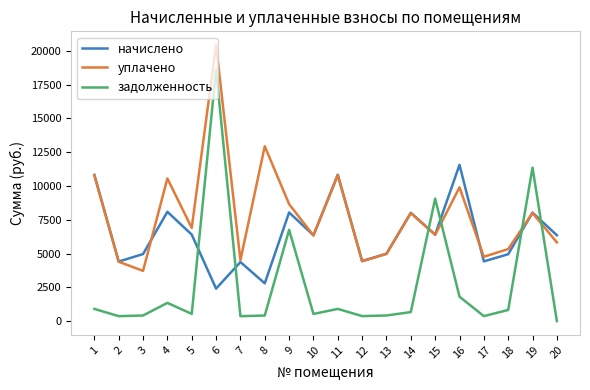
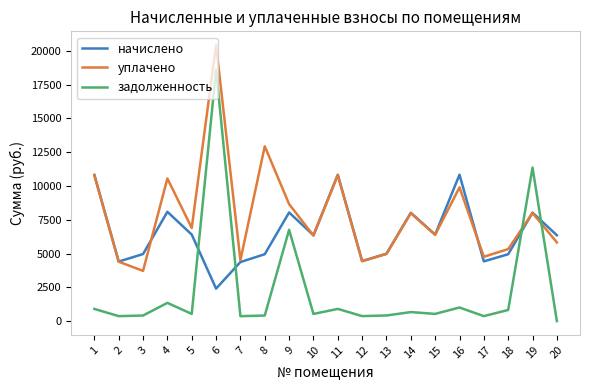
  {
    "начислено": {
      "3": 5000,
      "4": 8100,
      "5": 6400,
      "6": 2400,
-     "8": 2800,
+     "8": 4900,
      "9": 8000,
-     "16": 11600,
+     "16": 10800,
      "17": 4400,
      "18": 4900,
      "20": 6400
    },
    "уплачено": {
      "3": 3700,
      "4": 10600,
      "5": 6900,
      "8": 12900,
      "9": 8700,
      "16": 9900,
      "17": 4800,
      "18": 5300,
      "20": 5800
    },
    "задолженность": {
      "1": 900,
      "2": 400,
      "3": 400,
      "4": 1300,
      "5": 500,
      "7": 400,
      "8": 400,
      "9": 6800,
      "10": 500,
      "11": 900,
      "12": 400,
      "13": 400,
      "14": 700,
-     "15": 9100,
-     "16": 1800,
+     "15": 500,
+     "16": 1000,
      "17": 400,
      "18": 800,
      "19": 11400,
      "20": 0
    }
  }
